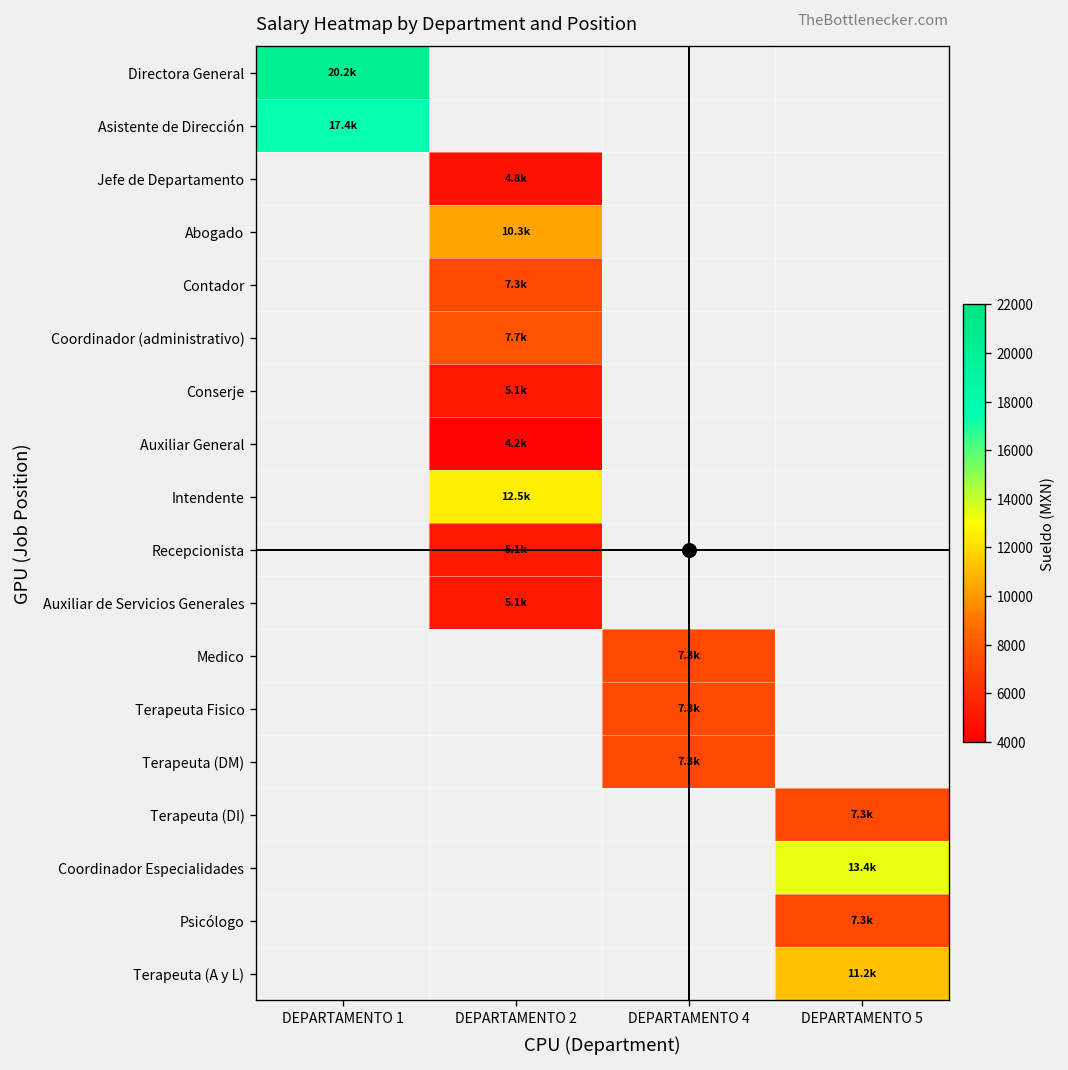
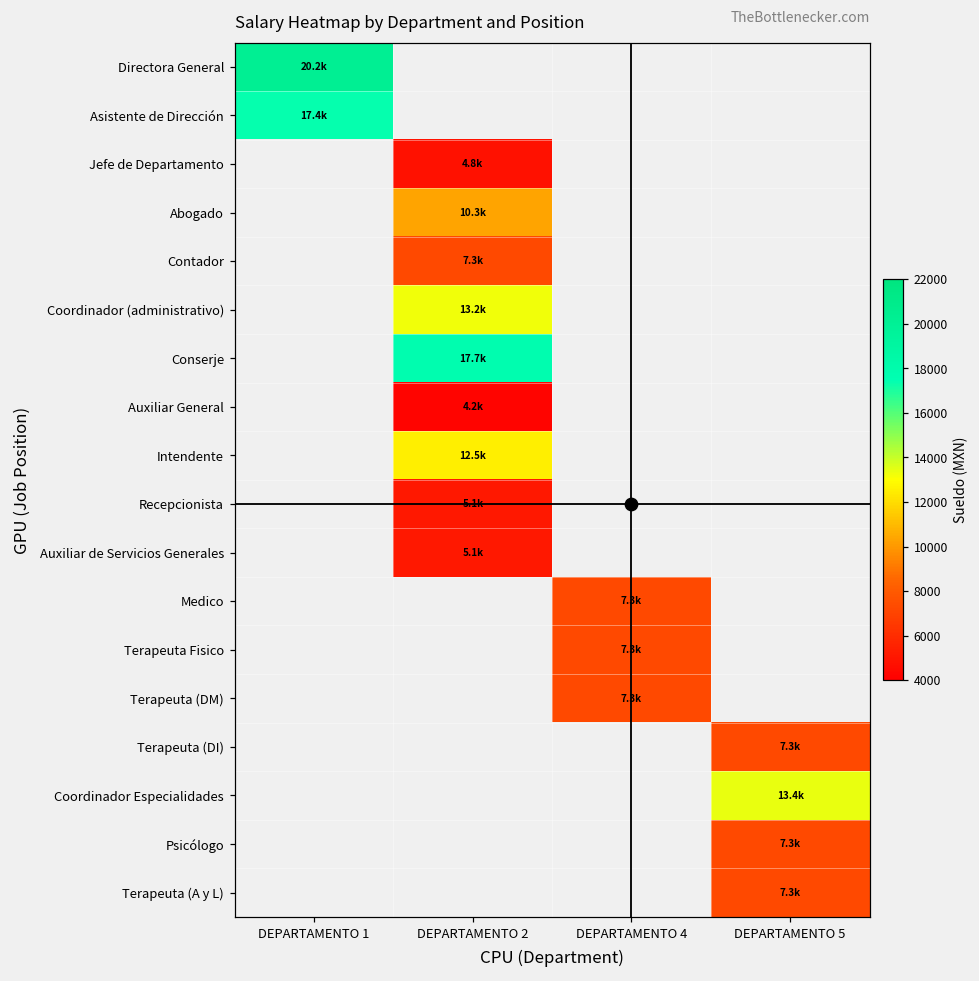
  {
    "Directora General": {
      "DEPARTAMENTO 1": "20.2k"
    },
    "Asistente de Dirección": {
      "DEPARTAMENTO 1": "17.4k"
    },
    "Jefe de Departamento": {
      "DEPARTAMENTO 2": "4.8k"
    },
    "Abogado": {
      "DEPARTAMENTO 2": "10.3k"
    },
    "Contador": {
      "DEPARTAMENTO 2": "7.3k"
    },
    "Coordinador (administrativo)": {
-     "DEPARTAMENTO 2": "7.7k"
+     "DEPARTAMENTO 2": "13.2k"
    },
    "Conserje": {
-     "DEPARTAMENTO 2": "5.1k"
+     "DEPARTAMENTO 2": "17.7k"
    },
    "Auxiliar General": {
      "DEPARTAMENTO 2": "4.2k"
    },
    "Intendente": {
      "DEPARTAMENTO 2": "12.5k"
    },
    "Recepcionista": {
      "DEPARTAMENTO 2": "5.1k"
    },
    "Auxiliar de Servicios Generales": {
      "DEPARTAMENTO 2": "5.1k"
    },
    "Medico": {
      "DEPARTAMENTO 4": "7.3k"
    },
    "Terapeuta Fisico": {
      "DEPARTAMENTO 4": "7.3k"
    },
    "Terapeuta (DM)": {
      "DEPARTAMENTO 4": "7.3k"
    },
    "Terapeuta (DI)": {
      "DEPARTAMENTO 5": "7.3k"
    },
    "Coordinador Especialidades": {
      "DEPARTAMENTO 5": "13.4k"
    },
    "Psicólogo": {
      "DEPARTAMENTO 5": "7.3k"
    },
    "Terapeuta (A y L)": {
-     "DEPARTAMENTO 5": "11.2k"
+     "DEPARTAMENTO 5": "7.3k"
    }
  }
